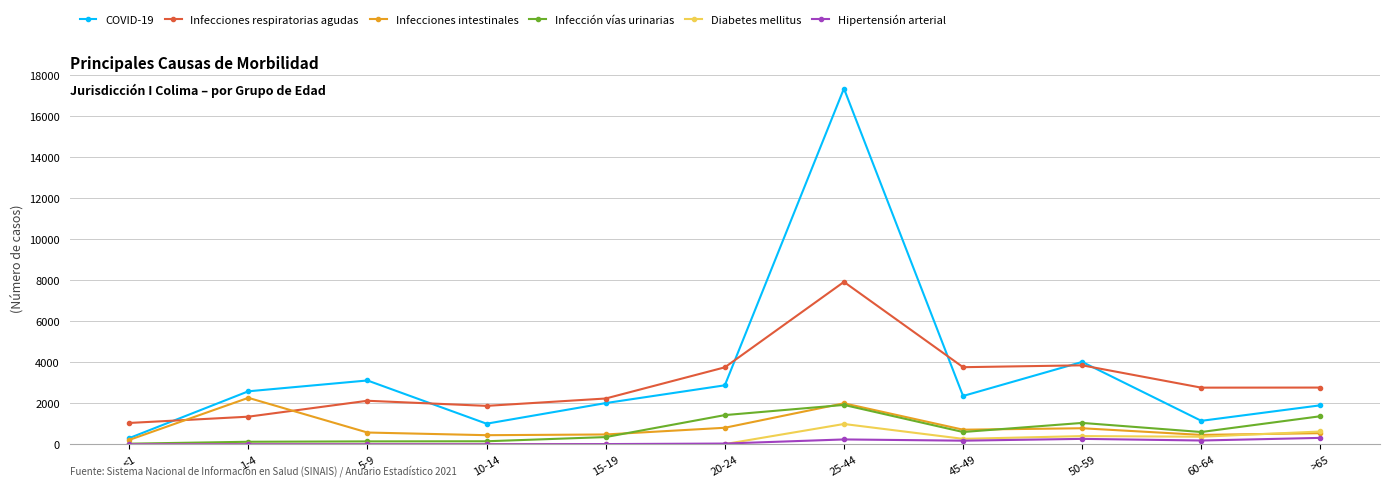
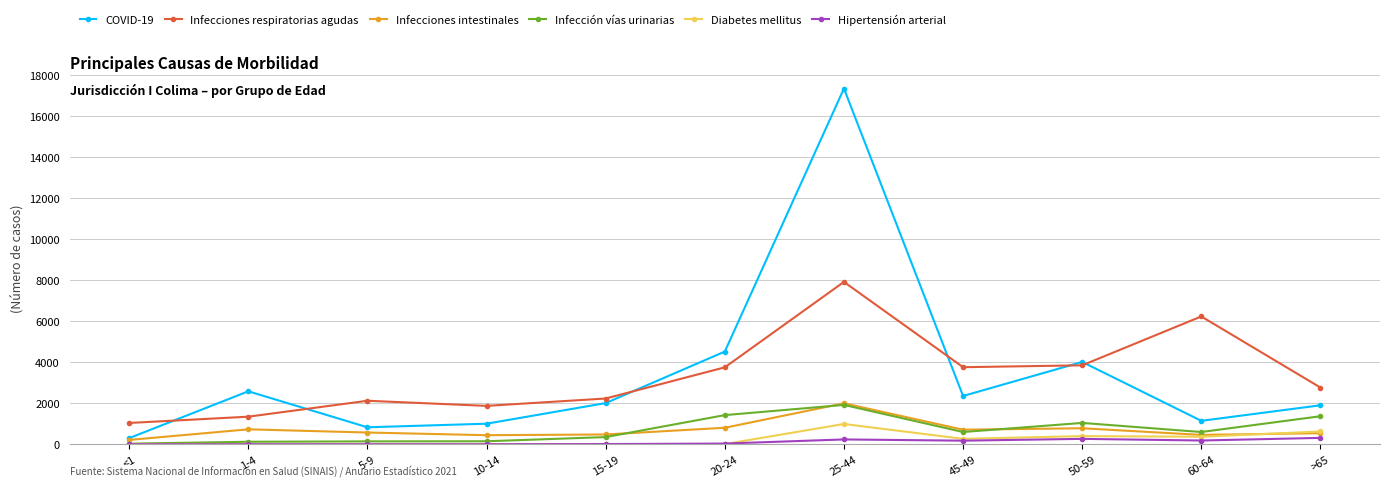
  {
    "COVID-19": {
      "1-4": 2600,
-     "5-9": 3100,
+     "5-9": 800,
      "10-14": 1000,
      "15-19": 2000,
-     "20-24": 2900,
+     "20-24": 4500,
      "25-44": 17300,
      "45-49": 2400,
      "50-59": 4000,
      "60-64": 1100,
      ">65": 1900
    },
    "Infecciones respiratorias agudas": {
      "<1": 1000,
      "1-4": 1300,
      "5-9": 2100,
      "10-14": 1900,
      "15-19": 2200,
      "20-24": 3700,
      "25-44": 7900,
      "45-49": 3800,
      "50-59": 3800,
-     "60-64": 2800,
+     "60-64": 6200,
      ">65": 2800
    },
    "Infecciones intestinales": {
-     "1-4": 2300,
+     "1-4": 700,
      "5-9": 600,
      "10-14": 400,
      "15-19": 500,
      "20-24": 800,
      "50-59": 800
    },
    "Infección vías urinarias": {
      "5-9": 100,
      "10-14": 100,
      "15-19": 300,
      "20-24": 1400,
      "50-59": 1000,
      "60-64": 600,
      ">65": 1400
    },
    "Diabetes mellitus": {
      "25-44": 1000,
      "50-59": 400
    },
    "Hipertensión arterial": {
      "25-44": 200,
      "50-59": 300,
      "60-64": 200,
      ">65": 300
    }
  }
